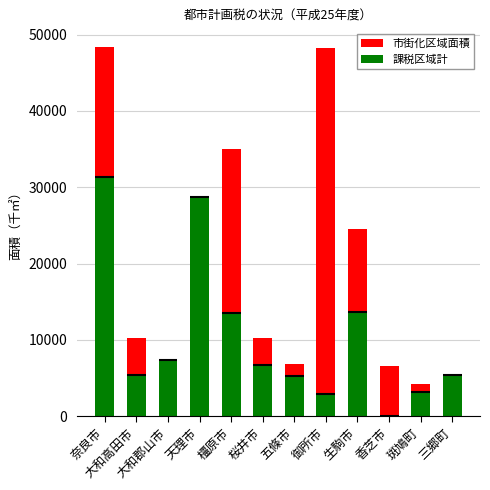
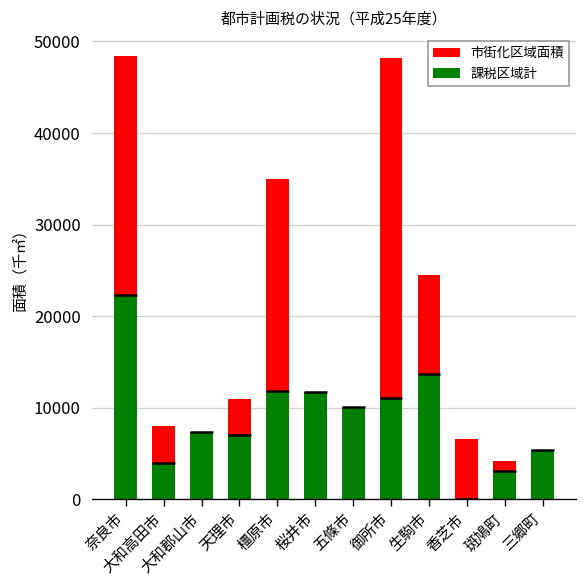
  {
    "市街化区域面積": {
      "奈良市": 48000,
-     "大和高田市": 10000,
+     "大和高田市": 8000,
      "橿原市": 35000,
      "御所市": 48000,
      "生駒市": 24000,
      "香芝市": 7000,
      "斑鳩町": 4000
    },
    "課税区域計": {
-     "奈良市": 31000,
-     "大和高田市": 5000,
+     "奈良市": 22000,
+     "大和高田市": 4000,
      "大和郡山市": 7000,
-     "天理市": 29000,
-     "橿原市": 13000,
-     "桜井市": 7000,
-     "五條市": 5000,
-     "御所市": 3000,
+     "天理市": 7000,
+     "橿原市": 12000,
+     "桜井市": 12000,
+     "五條市": 10000,
+     "御所市": 11000,
      "香芝市": 0,
      "三郷町": 5000
    }
  }
